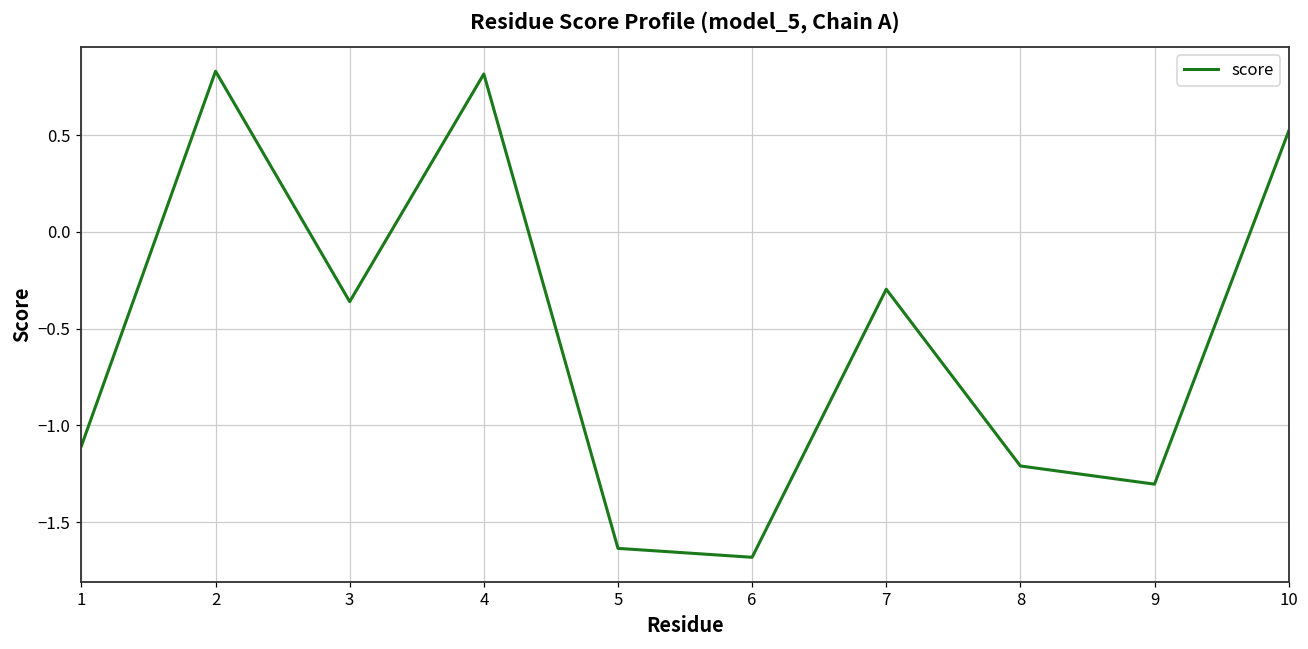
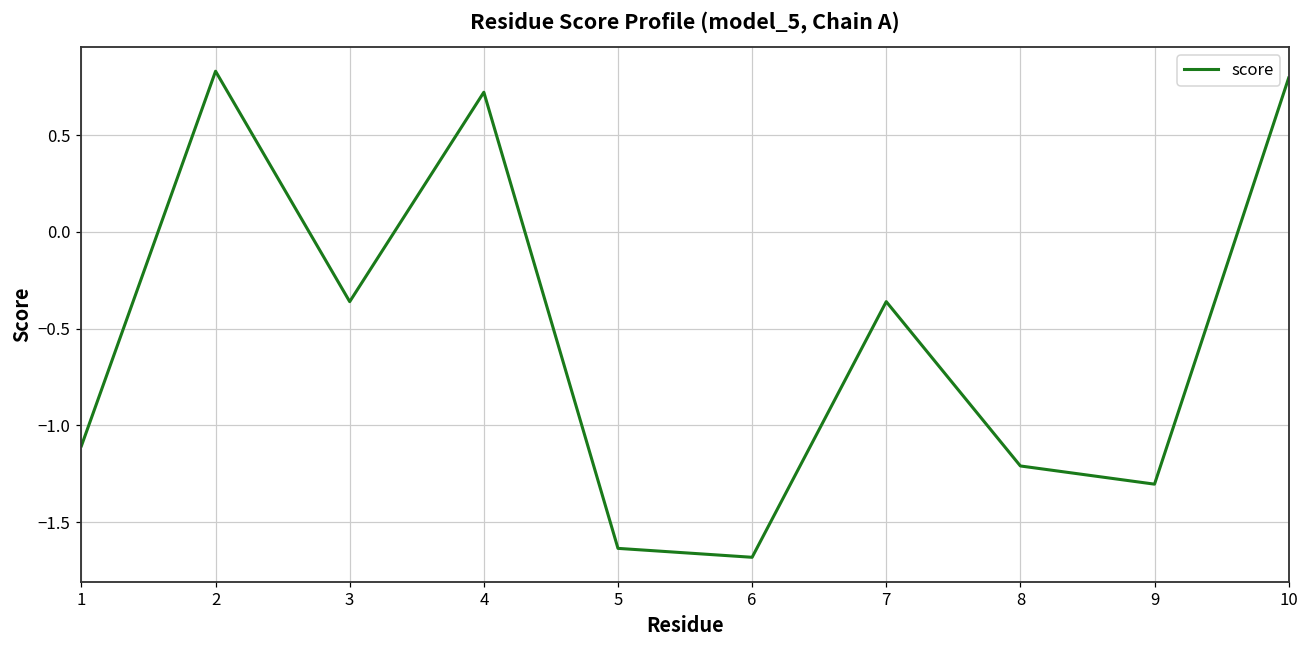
  {
    "1": -1.11,
    "2": 0.83,
    "3": -0.36,
-   "4": 0.82,
+   "4": 0.72,
    "5": -1.64,
    "6": -1.68,
-   "7": -0.30,
+   "7": -0.36,
    "8": -1.21,
    "9": -1.30,
-   "10": 0.52
+   "10": 0.80
  }
